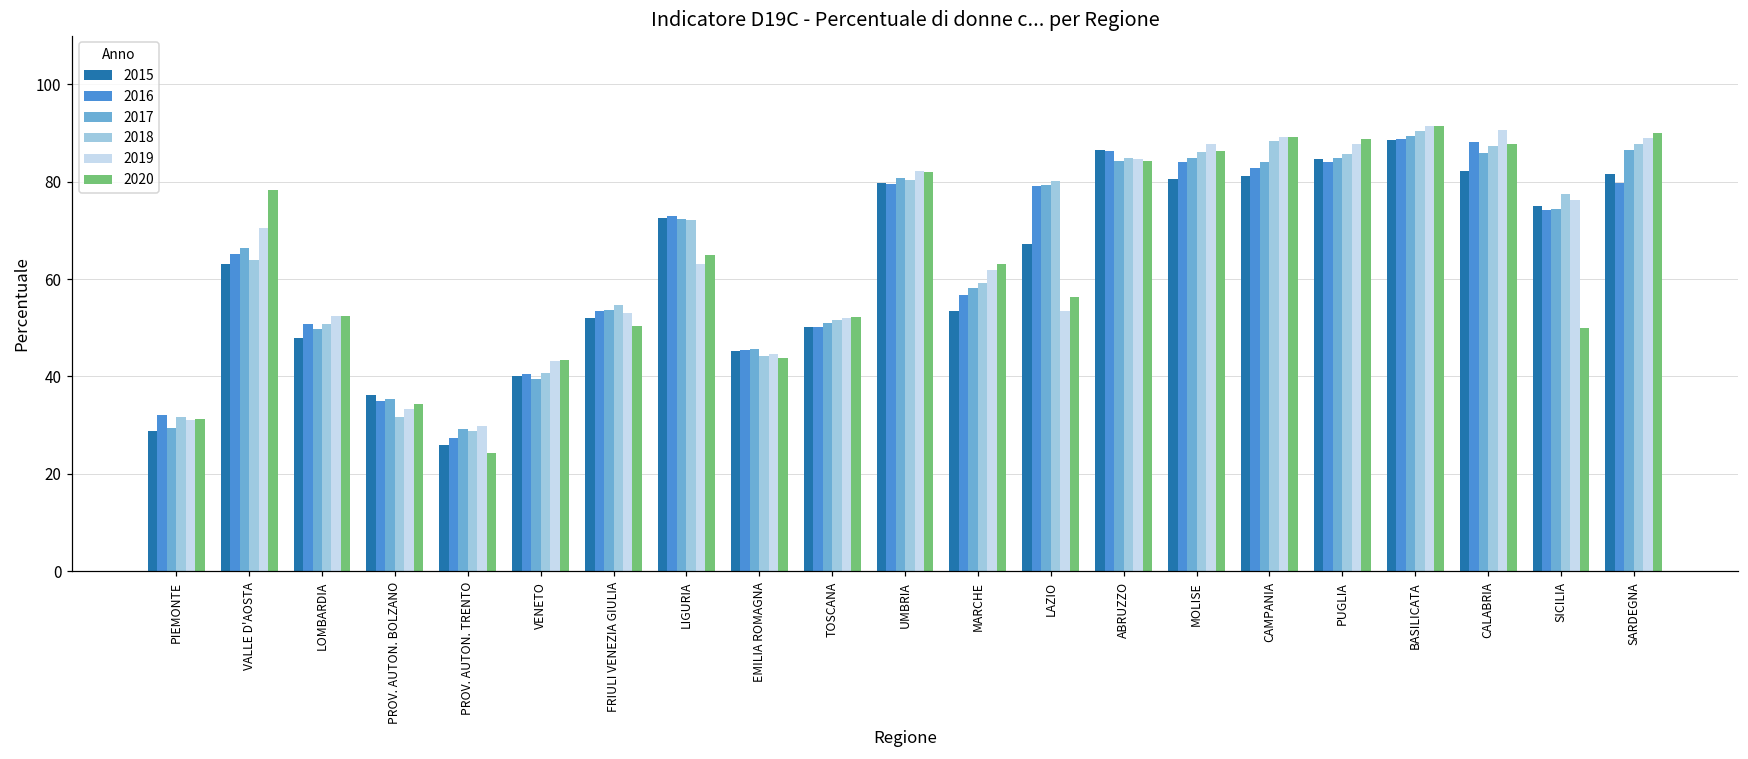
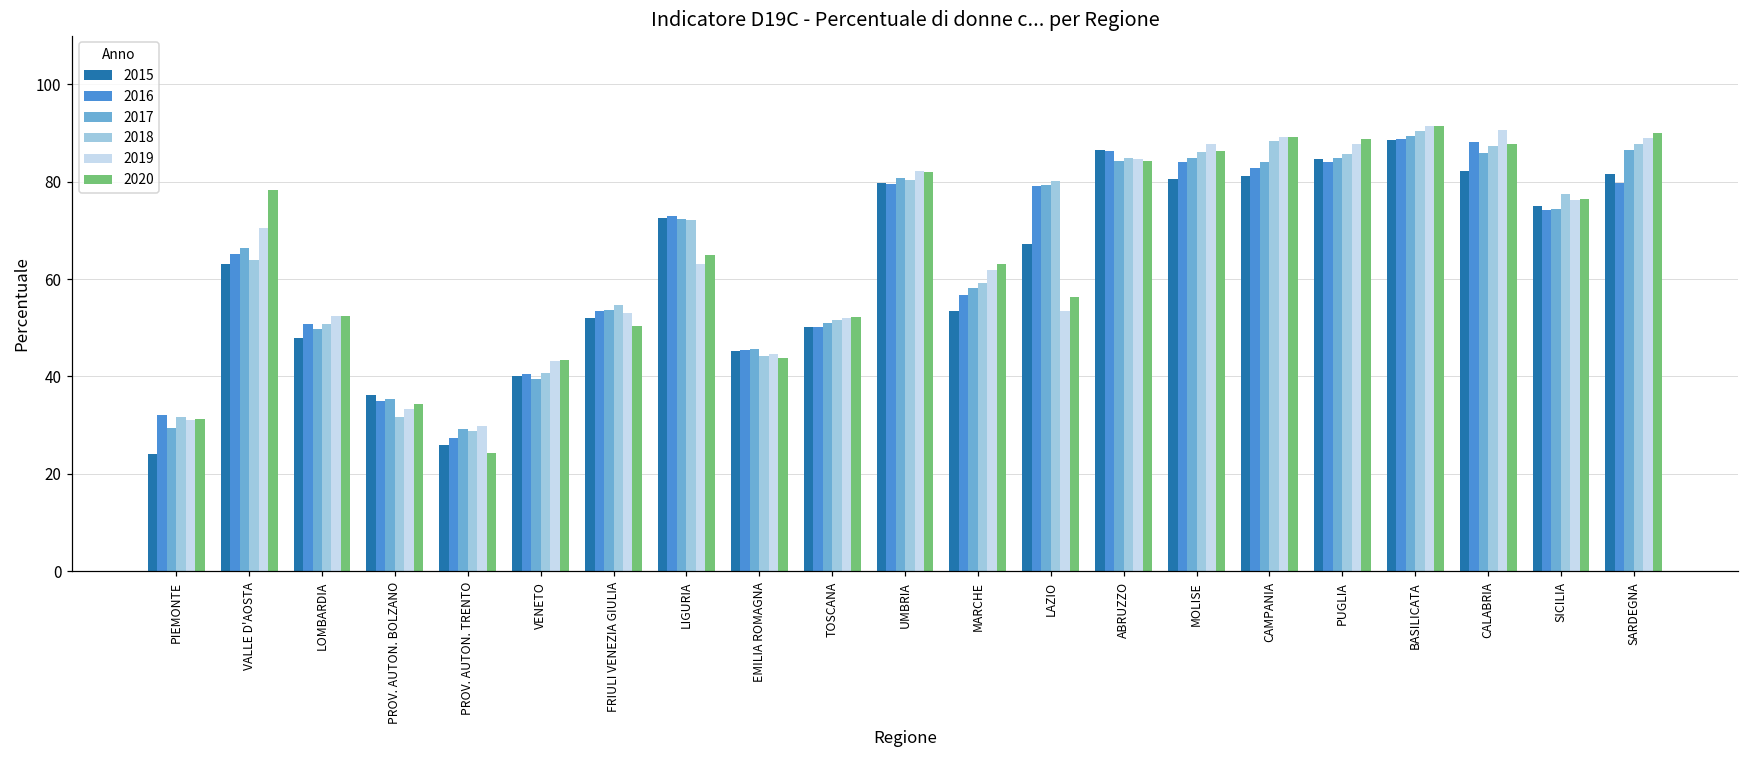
  {
    "2015": {
-     "PIEMONTE": 29,
+     "PIEMONTE": 24,
      "VALLE D'AOSTA": 63,
      "LOMBARDIA": 48,
      "PROV. AUTON. BOLZANO": 36,
      "PROV. AUTON. TRENTO": 26,
      "VENETO": 40,
      "FRIULI VENEZIA GIULIA": 52,
      "LIGURIA": 73,
      "EMILIA ROMAGNA": 45,
      "TOSCANA": 50,
      "UMBRIA": 80,
      "MARCHE": 53,
      "LAZIO": 67,
      "ABRUZZO": 86,
      "MOLISE": 81,
      "CAMPANIA": 81,
      "PUGLIA": 85,
      "BASILICATA": 89,
      "CALABRIA": 82,
      "SICILIA": 75,
      "SARDEGNA": 82
    },
    "2020": {
      "PIEMONTE": 31,
      "VALLE D'AOSTA": 78,
      "LOMBARDIA": 52,
      "PROV. AUTON. BOLZANO": 34,
      "PROV. AUTON. TRENTO": 24,
      "VENETO": 43,
      "FRIULI VENEZIA GIULIA": 50,
      "LIGURIA": 65,
      "EMILIA ROMAGNA": 44,
      "TOSCANA": 52,
      "UMBRIA": 82,
      "MARCHE": 63,
      "LAZIO": 56,
      "ABRUZZO": 84,
      "MOLISE": 86,
      "CAMPANIA": 89,
      "PUGLIA": 89,
      "BASILICATA": 91,
      "CALABRIA": 88,
-     "SICILIA": 50,
+     "SICILIA": 76,
      "SARDEGNA": 90
    }
  }
